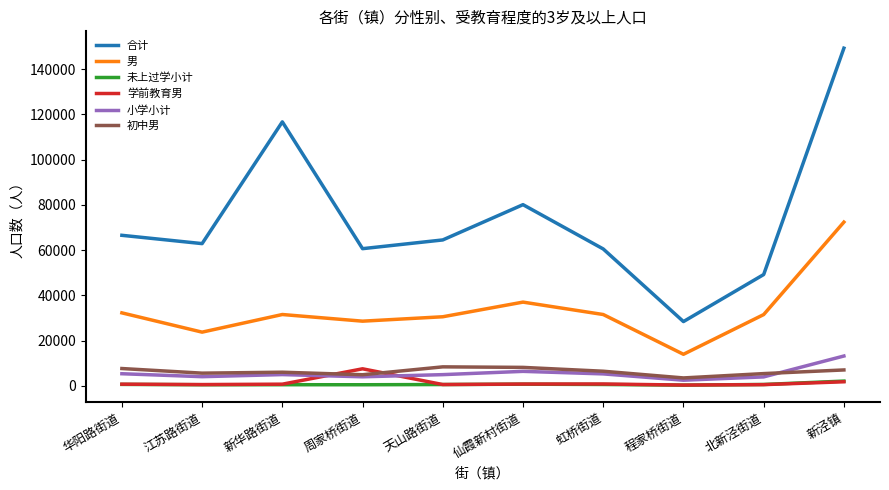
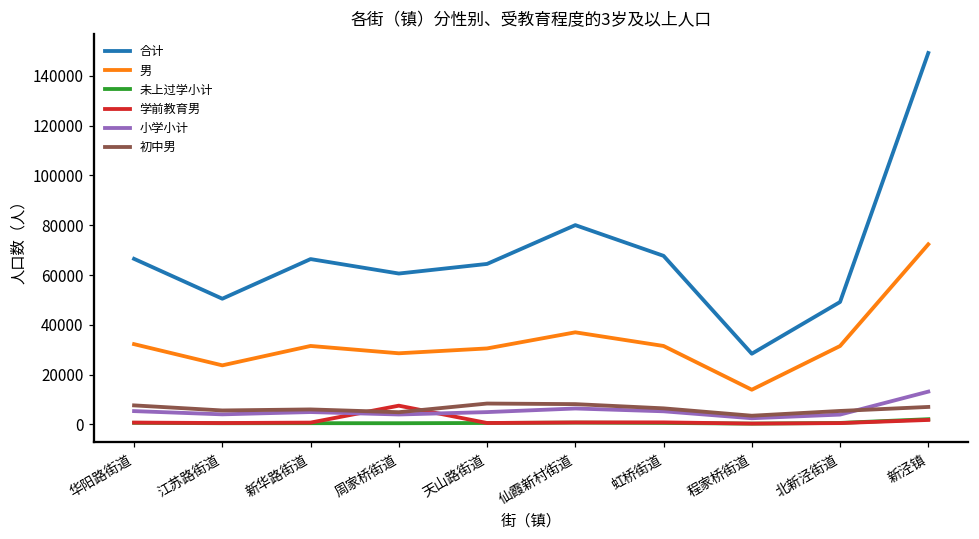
  {
    "合计": {
      "华阳路街道": 66000,
-     "江苏路街道": 63000,
-     "新华路街道": 117000,
+     "江苏路街道": 50000,
+     "新华路街道": 66000,
      "周家桥街道": 61000,
      "天山路街道": 64000,
      "仙霞新村街道": 80000,
-     "虹桥街道": 60000,
+     "虹桥街道": 68000,
      "程家桥街道": 28000,
      "北新泾街道": 49000,
      "新泾镇": 149000
    },
    "男": {
      "华阳路街道": 32000,
      "江苏路街道": 24000,
      "新华路街道": 31000,
      "周家桥街道": 29000,
      "天山路街道": 30000,
      "仙霞新村街道": 37000,
      "虹桥街道": 31000,
      "程家桥街道": 14000,
      "北新泾街道": 31000,
      "新泾镇": 72000
    },
    "未上过学小计": {
      "周家桥街道": 0
    },
    "学前教育男": {
      "周家桥街道": 7000
    },
    "小学小计": {
      "华阳路街道": 5000,
      "江苏路街道": 4000,
      "天山路街道": 5000,
      "仙霞新村街道": 6000,
      "虹桥街道": 5000,
      "北新泾街道": 4000,
      "新泾镇": 13000
    },
    "初中男": {
      "华阳路街道": 8000,
      "江苏路街道": 6000,
      "天山路街道": 8000,
      "仙霞新村街道": 8000,
      "虹桥街道": 6000,
      "北新泾街道": 5000,
      "新泾镇": 7000
    }
  }
